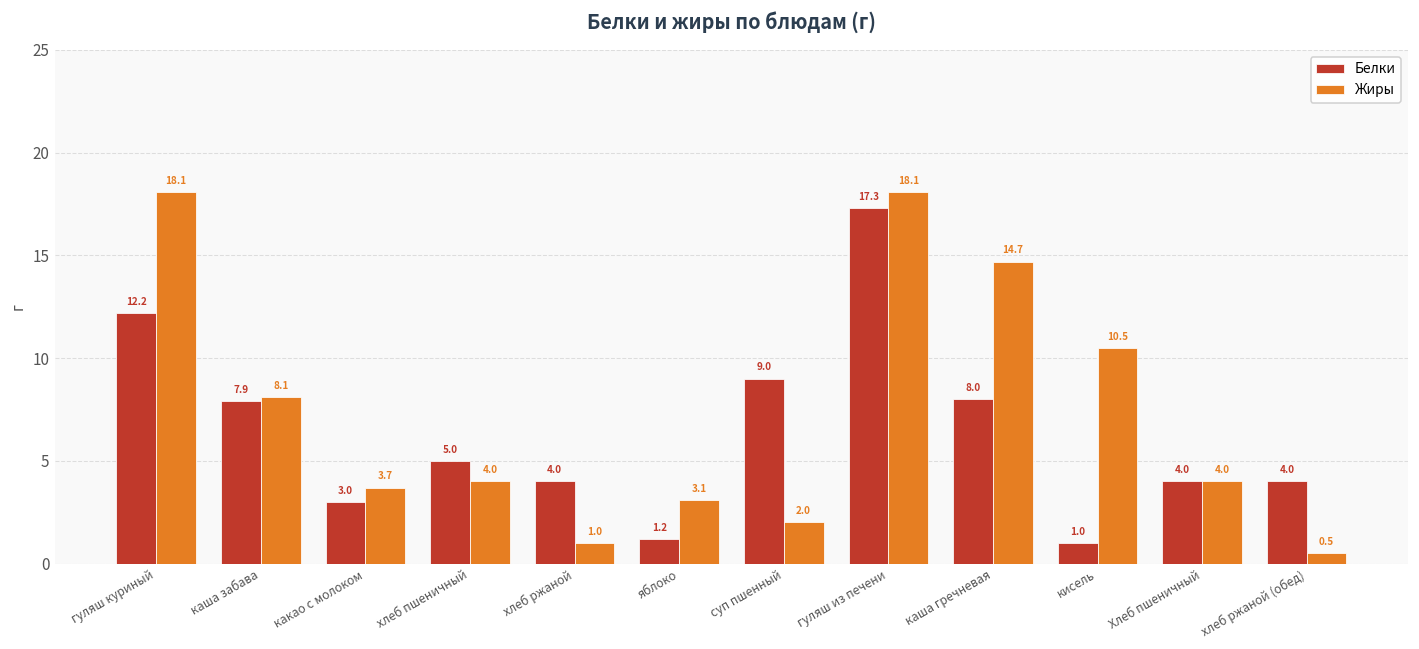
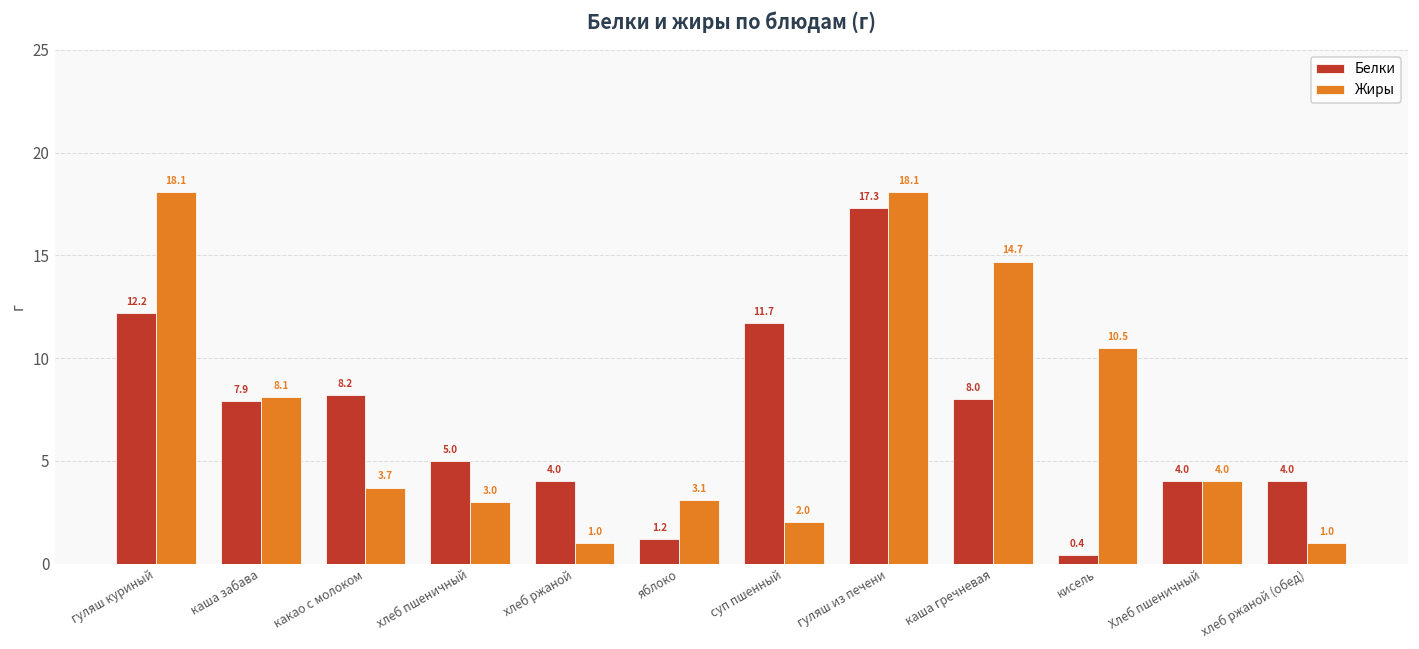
  {
    "Белки": {
      "гуляш куриный": 12.2,
      "каша забава": 7.9,
-     "какао с молоком": 3.0,
+     "какао с молоком": 8.2,
      "хлеб пшеничный": 5.0,
      "хлеб ржаной": 4.0,
      "яблоко": 1.2,
-     "суп пшенный": 9.0,
+     "суп пшенный": 11.7,
      "гуляш из печени": 17.3,
      "каша гречневая": 8.0,
-     "кисель": 1.0,
+     "кисель": 0.4,
      "Хлеб пшеничный": 4.0,
      "хлеб ржаной (обед)": 4.0
    },
    "Жиры": {
      "гуляш куриный": 18.1,
      "каша забава": 8.1,
      "какао с молоком": 3.7,
-     "хлеб пшеничный": 4.0,
+     "хлеб пшеничный": 3.0,
      "хлеб ржаной": 1.0,
      "яблоко": 3.1,
      "суп пшенный": 2.0,
      "гуляш из печени": 18.1,
      "каша гречневая": 14.7,
      "кисель": 10.5,
      "Хлеб пшеничный": 4.0,
-     "хлеб ржаной (обед)": 0.5
+     "хлеб ржаной (обед)": 1.0
    }
  }
